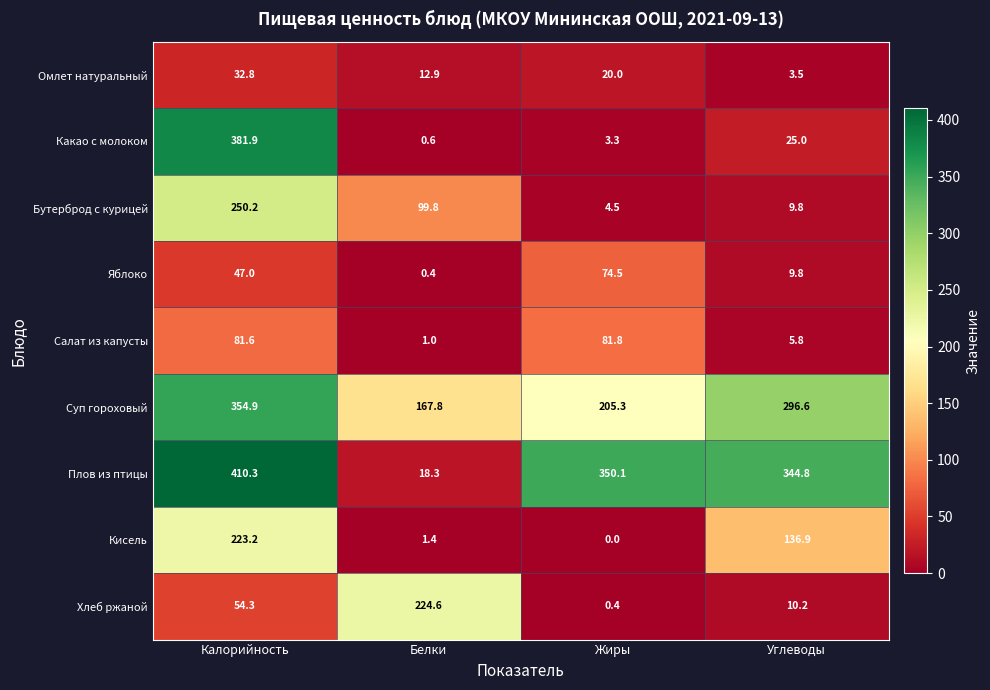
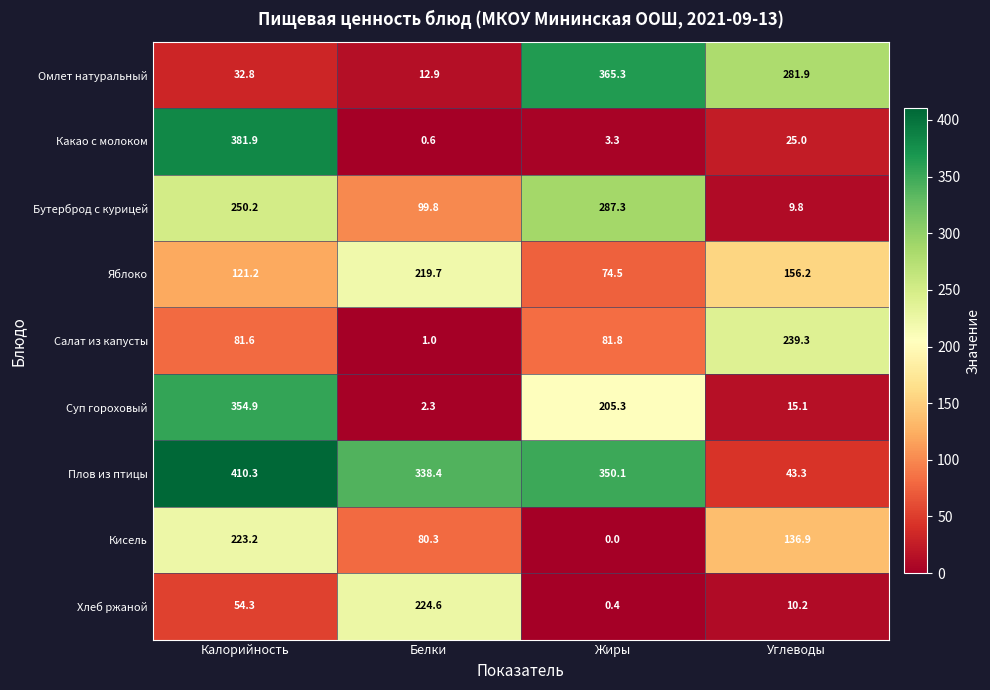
  {
    "Омлет натуральный": {
      "Калорийность": 32.8,
      "Белки": 12.9,
-     "Жиры": 20.0,
-     "Углеводы": 3.5
+     "Жиры": 365.3,
+     "Углеводы": 281.9
    },
    "Какао с молоком": {
      "Калорийность": 381.9,
      "Белки": 0.6,
      "Жиры": 3.3,
      "Углеводы": 25.0
    },
    "Бутерброд с курицей": {
      "Калорийность": 250.2,
      "Белки": 99.8,
-     "Жиры": 4.5,
+     "Жиры": 287.3,
      "Углеводы": 9.8
    },
    "Яблоко": {
-     "Калорийность": 47.0,
-     "Белки": 0.4,
+     "Калорийность": 121.2,
+     "Белки": 219.7,
      "Жиры": 74.5,
-     "Углеводы": 9.8
+     "Углеводы": 156.2
    },
    "Салат из капусты": {
      "Калорийность": 81.6,
      "Белки": 1.0,
      "Жиры": 81.8,
-     "Углеводы": 5.8
+     "Углеводы": 239.3
    },
    "Суп гороховый": {
      "Калорийность": 354.9,
-     "Белки": 167.8,
+     "Белки": 2.3,
      "Жиры": 205.3,
-     "Углеводы": 296.6
+     "Углеводы": 15.1
    },
    "Плов из птицы": {
      "Калорийность": 410.3,
-     "Белки": 18.3,
+     "Белки": 338.4,
      "Жиры": 350.1,
-     "Углеводы": 344.8
+     "Углеводы": 43.3
    },
    "Кисель": {
      "Калорийность": 223.2,
-     "Белки": 1.4,
+     "Белки": 80.3,
      "Жиры": 0.0,
      "Углеводы": 136.9
    },
    "Хлеб ржаной": {
      "Калорийность": 54.3,
      "Белки": 224.6,
      "Жиры": 0.4,
      "Углеводы": 10.2
    }
  }
